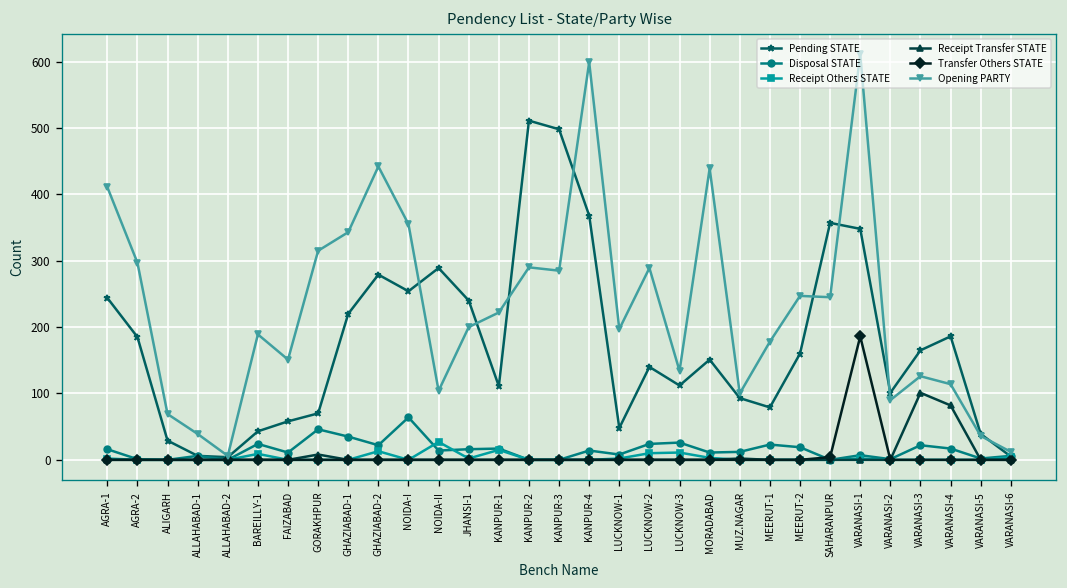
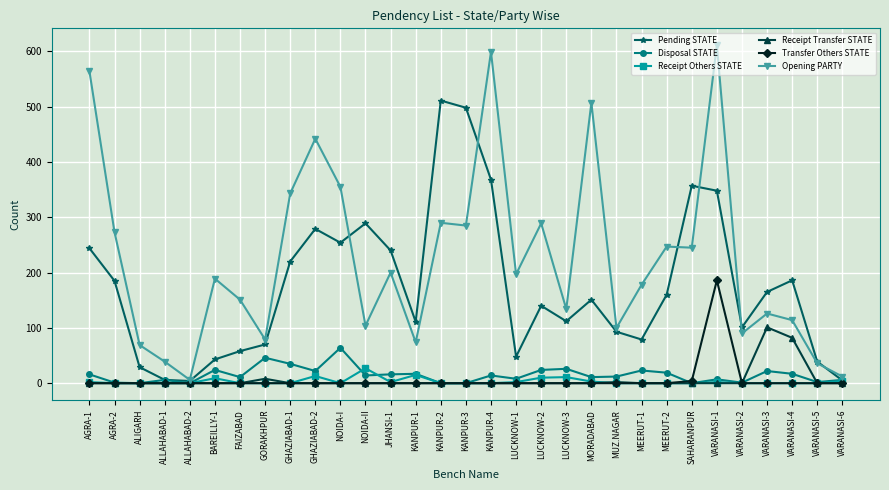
  {
    "Opening PARTY": {
-     "AGRA-1": 410,
-     "AGRA-2": 300,
+     "AGRA-1": 560,
+     "AGRA-2": 270,
      "ALIGARH": 70,
      "ALLAHABAD-1": 40,
      "BAREILLY-1": 190,
      "FAIZABAD": 150,
-     "GORAKHPUR": 320,
+     "GORAKHPUR": 80,
      "GHAZIABAD-1": 340,
      "GHAZIABAD-2": 440,
      "NOIDA-I": 360,
      "NOIDA-II": 100,
      "JHANSI-1": 200,
-     "KANPUR-1": 220,
+     "KANPUR-1": 70,
      "KANPUR-2": 290,
      "KANPUR-3": 290,
      "KANPUR-4": 600,
      "LUCKNOW-1": 200,
      "LUCKNOW-2": 290,
      "LUCKNOW-3": 130,
-     "MORADABAD": 440,
+     "MORADABAD": 510,
      "MUZ.NAGAR": 100,
      "MEERUT-1": 180,
      "MEERUT-2": 250,
      "SAHARANPUR": 250,
      "VARANASI-2": 90,
      "VARANASI-3": 130,
      "VARANASI-4": 110,
      "VARANASI-6": 10
    }
  }
